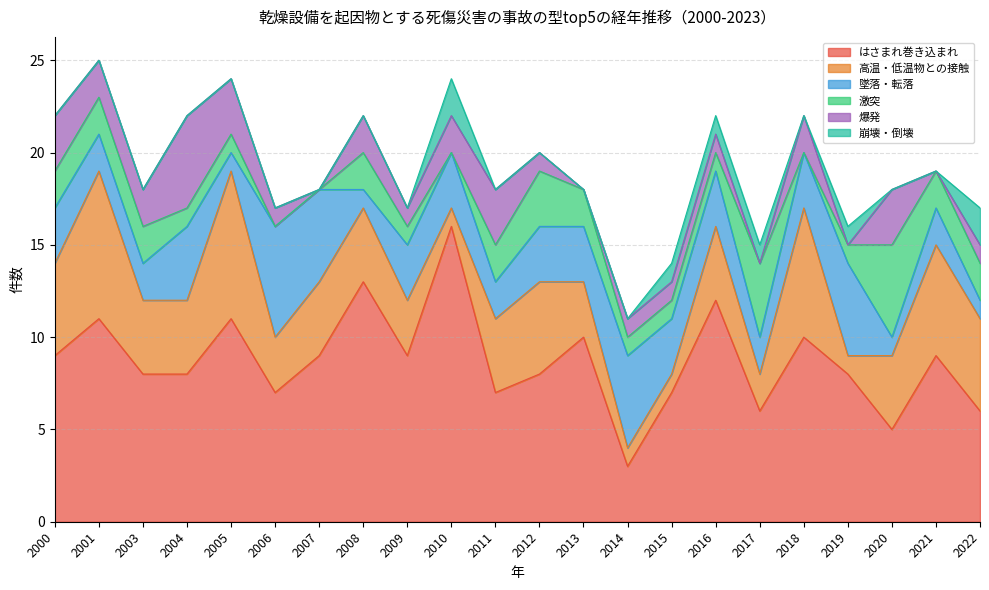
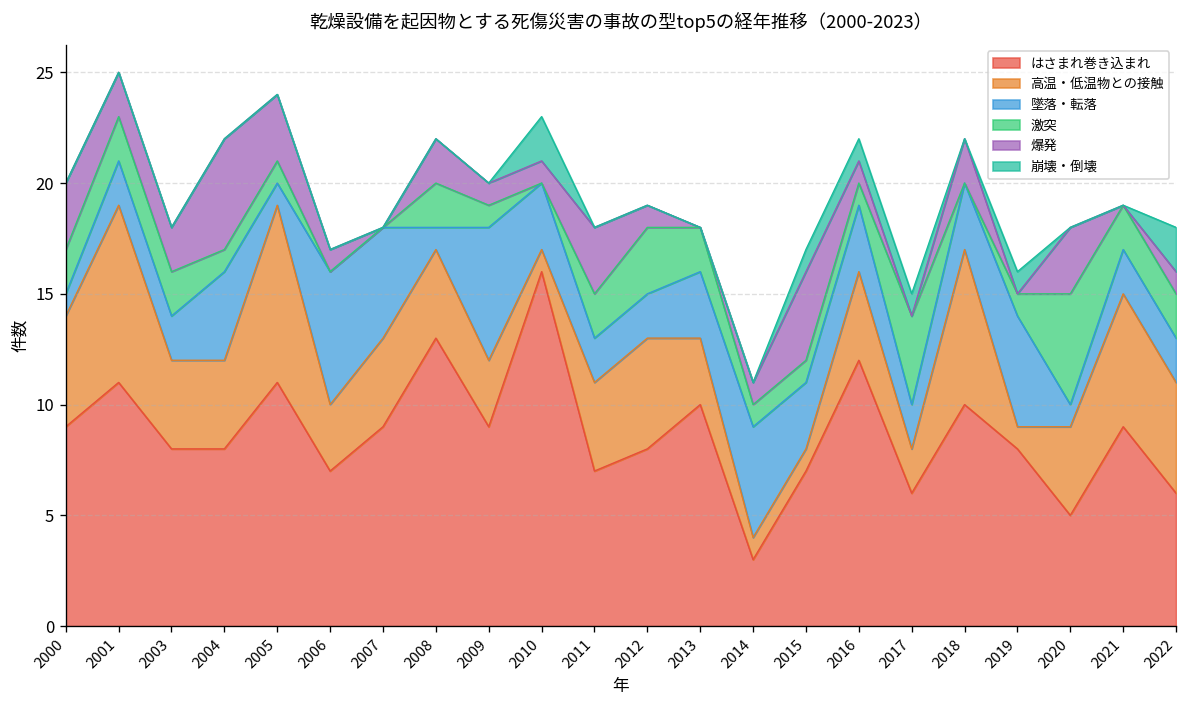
  {
    "墜落・転落": {
-     "2000": 3,
+     "2000": 1,
      "2001": 2,
      "2003": 2,
      "2004": 4,
      "2005": 1,
      "2008": 1,
-     "2009": 3,
+     "2009": 6,
      "2011": 2,
-     "2012": 3,
+     "2012": 2,
      "2013": 3,
      "2014": 5,
      "2015": 3,
      "2016": 3,
      "2017": 2,
      "2019": 5,
      "2020": 1,
      "2021": 2,
-     "2022": 1
+     "2022": 2
    },
    "爆発": {
-     "2010": 2,
-     "2015": 1,
+     "2010": 1,
+     "2015": 4,
      "2016": 1,
      "2022": 1
    }
  }
